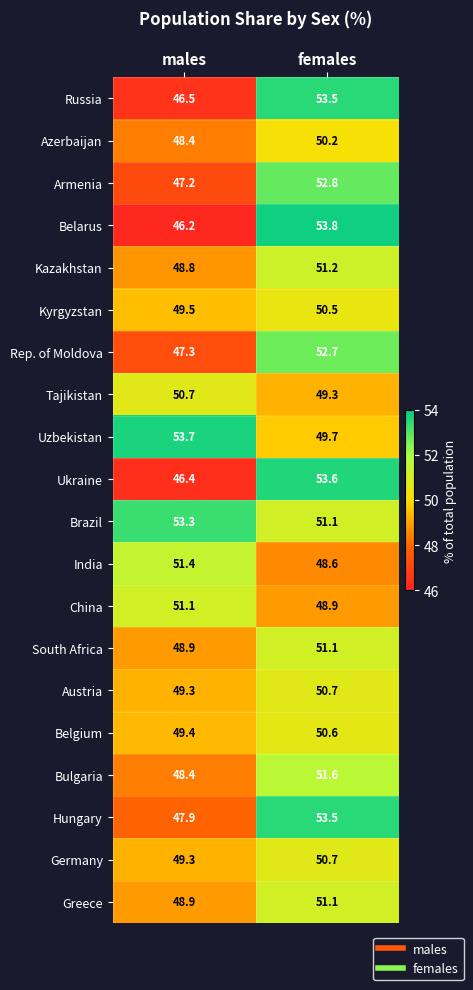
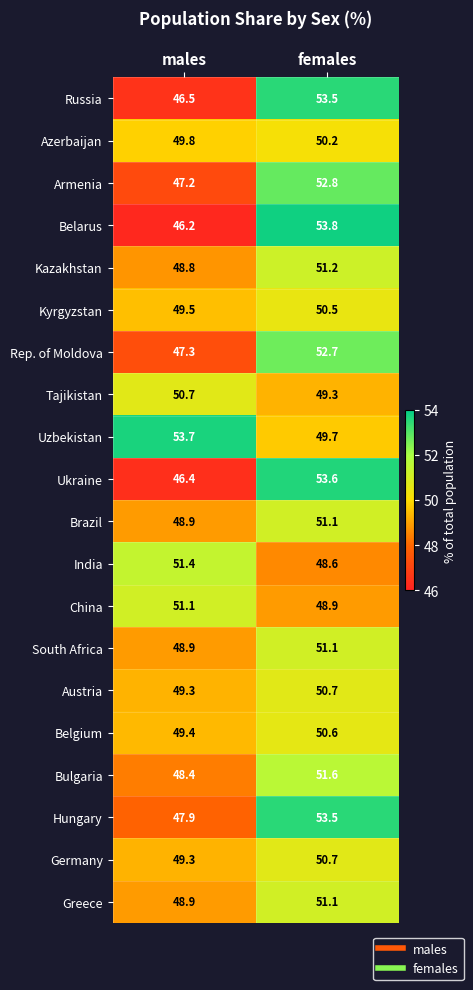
  {
    "Russia": {
      "males": 46.5,
      "females": 53.5
    },
    "Azerbaijan": {
-     "males": 48.4,
+     "males": 49.8,
      "females": 50.2
    },
    "Armenia": {
      "males": 47.2,
      "females": 52.8
    },
    "Belarus": {
      "males": 46.2,
      "females": 53.8
    },
    "Kazakhstan": {
      "males": 48.8,
      "females": 51.2
    },
    "Kyrgyzstan": {
      "males": 49.5,
      "females": 50.5
    },
    "Rep. of Moldova": {
      "males": 47.3,
      "females": 52.7
    },
    "Tajikistan": {
      "males": 50.7,
      "females": 49.3
    },
    "Uzbekistan": {
      "males": 53.7,
      "females": 49.7
    },
    "Ukraine": {
      "males": 46.4,
      "females": 53.6
    },
    "Brazil": {
-     "males": 53.3,
+     "males": 48.9,
      "females": 51.1
    },
    "India": {
      "males": 51.4,
      "females": 48.6
    },
    "China": {
      "males": 51.1,
      "females": 48.9
    },
    "South Africa": {
      "males": 48.9,
      "females": 51.1
    },
    "Austria": {
      "males": 49.3,
      "females": 50.7
    },
    "Belgium": {
      "males": 49.4,
      "females": 50.6
    },
    "Bulgaria": {
      "males": 48.4,
      "females": 51.6
    },
    "Hungary": {
      "males": 47.9,
      "females": 53.5
    },
    "Germany": {
      "males": 49.3,
      "females": 50.7
    },
    "Greece": {
      "males": 48.9,
      "females": 51.1
    }
  }
